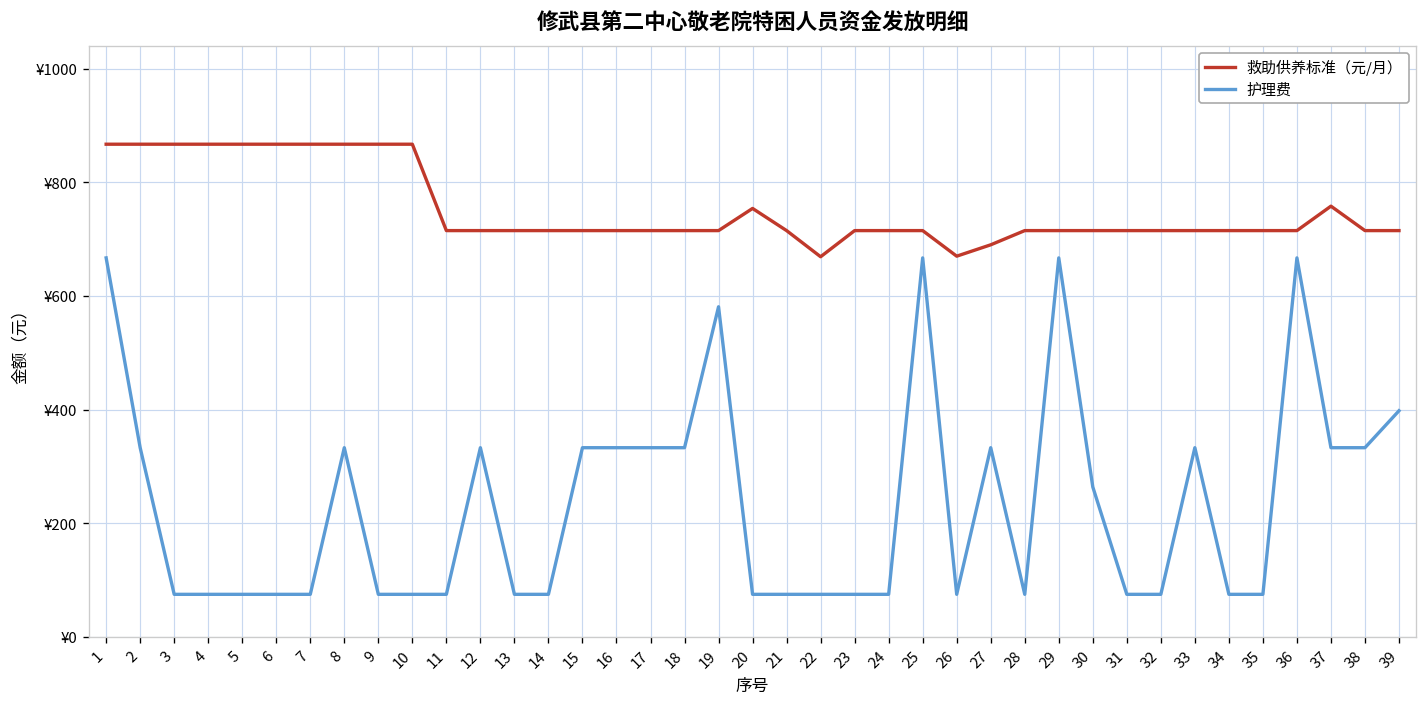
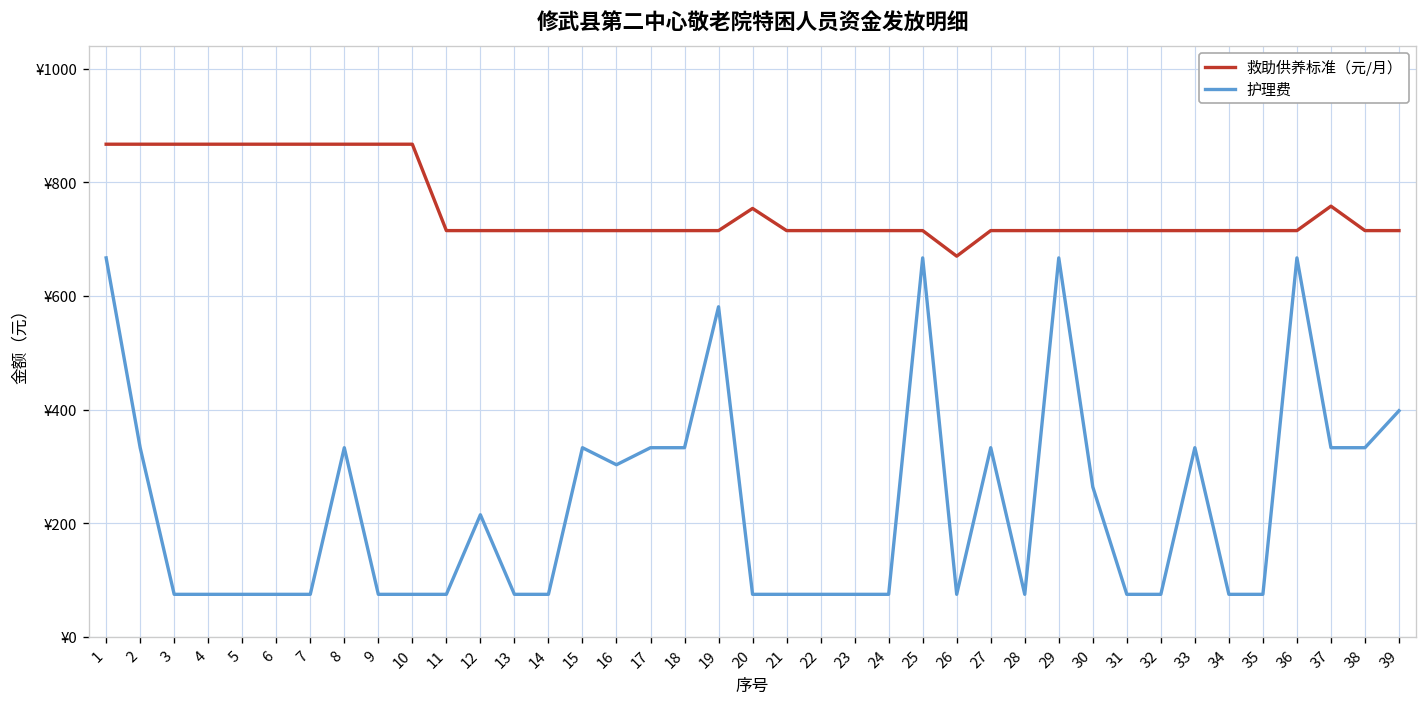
  {
    "救助供养标准（元/月）": {
      "1": "¥870",
      "2": "¥870",
      "3": "¥870",
      "4": "¥870",
      "5": "¥870",
      "6": "¥870",
      "7": "¥870",
      "8": "¥870",
      "9": "¥870",
      "10": "¥870",
      "11": "¥720",
      "12": "¥720",
      "13": "¥720",
      "14": "¥720",
      "15": "¥720",
      "16": "¥720",
      "17": "¥720",
      "18": "¥720",
      "19": "¥720",
      "20": "¥750",
      "21": "¥720",
-     "22": "¥670",
+     "22": "¥720",
      "23": "¥720",
      "24": "¥720",
      "25": "¥720",
      "26": "¥670",
-     "27": "¥690",
+     "27": "¥720",
      "28": "¥720",
      "29": "¥720",
      "30": "¥720",
      "31": "¥720",
      "32": "¥720",
      "33": "¥720",
      "34": "¥720",
      "35": "¥720",
      "36": "¥720",
      "37": "¥760",
      "38": "¥720",
      "39": "¥720"
    },
    "护理费": {
      "1": "¥670",
      "2": "¥330",
      "3": "¥80",
      "4": "¥80",
      "5": "¥80",
      "6": "¥80",
      "7": "¥80",
      "8": "¥330",
      "9": "¥80",
      "10": "¥80",
      "11": "¥80",
-     "12": "¥330",
+     "12": "¥220",
      "13": "¥80",
      "14": "¥80",
      "15": "¥330",
-     "16": "¥330",
+     "16": "¥300",
      "17": "¥330",
      "18": "¥330",
      "19": "¥580",
      "20": "¥80",
      "21": "¥80",
      "22": "¥80",
      "23": "¥80",
      "24": "¥80",
      "25": "¥670",
      "26": "¥80",
      "27": "¥330",
      "28": "¥80",
      "29": "¥670",
      "30": "¥260",
      "31": "¥80",
      "32": "¥80",
      "33": "¥330",
      "34": "¥80",
      "35": "¥80",
      "36": "¥670",
      "37": "¥330",
      "38": "¥330",
      "39": "¥400"
    }
  }
